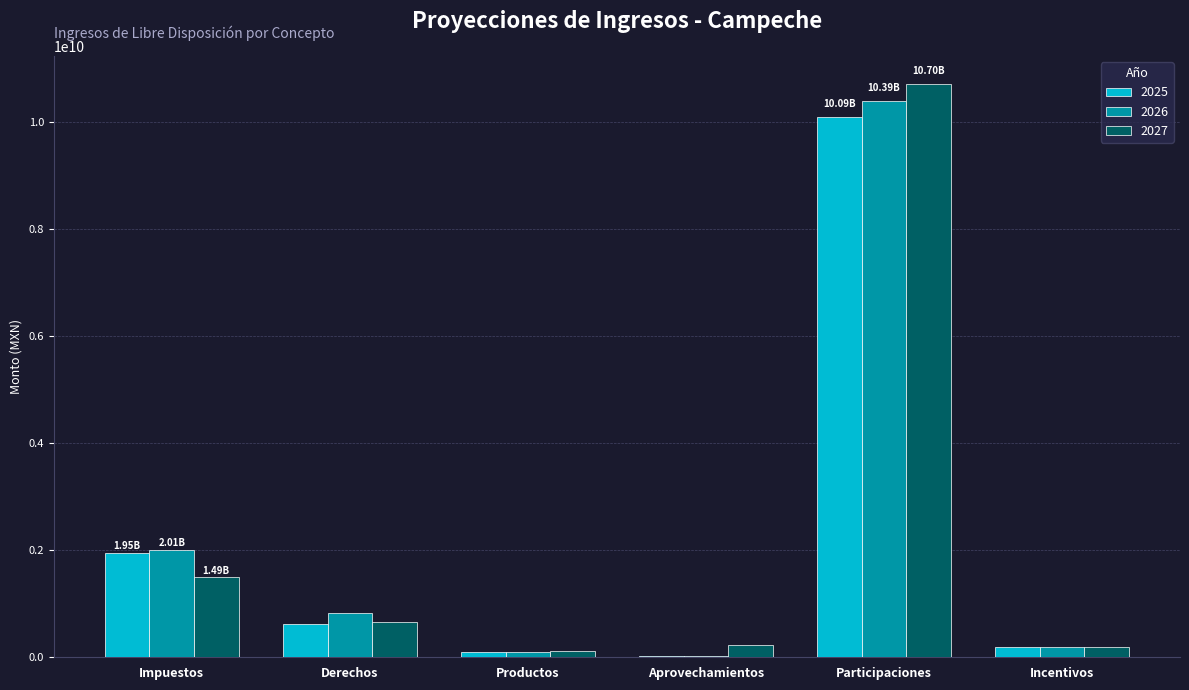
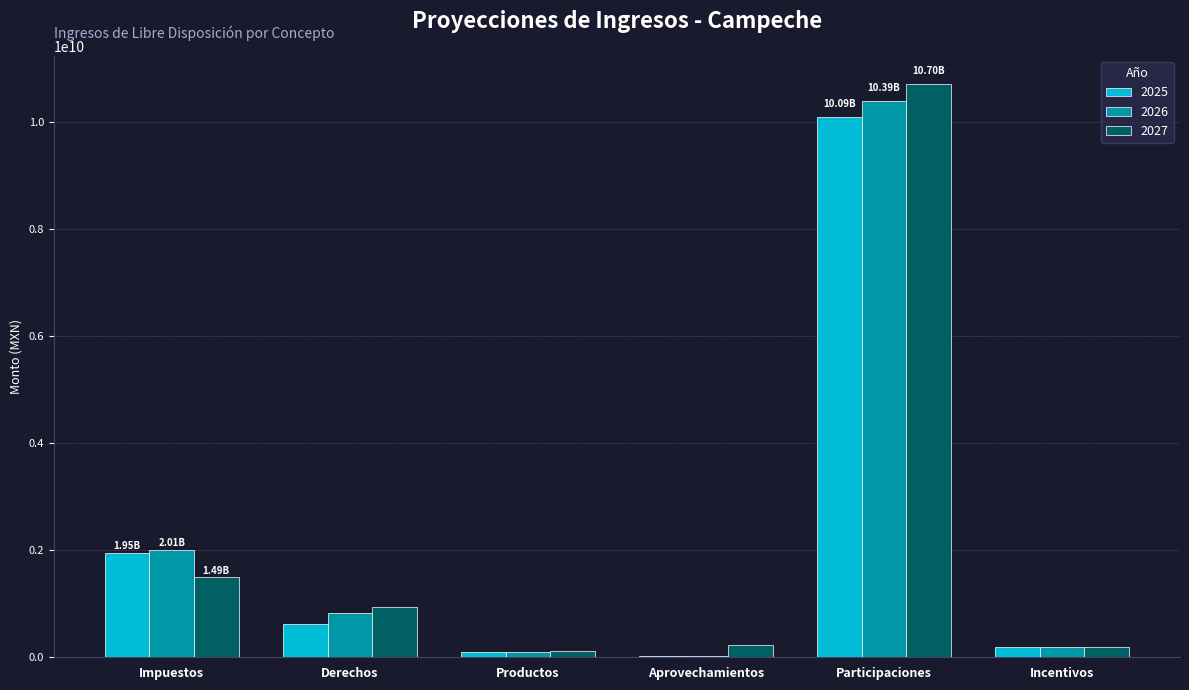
  {
    "2027": {
-     "Derechos": 700000000,
+     "Derechos": 900000000,
      "Productos": 100000000,
      "Aprovechamientos": 200000000,
      "Incentivos": 200000000
    }
  }
